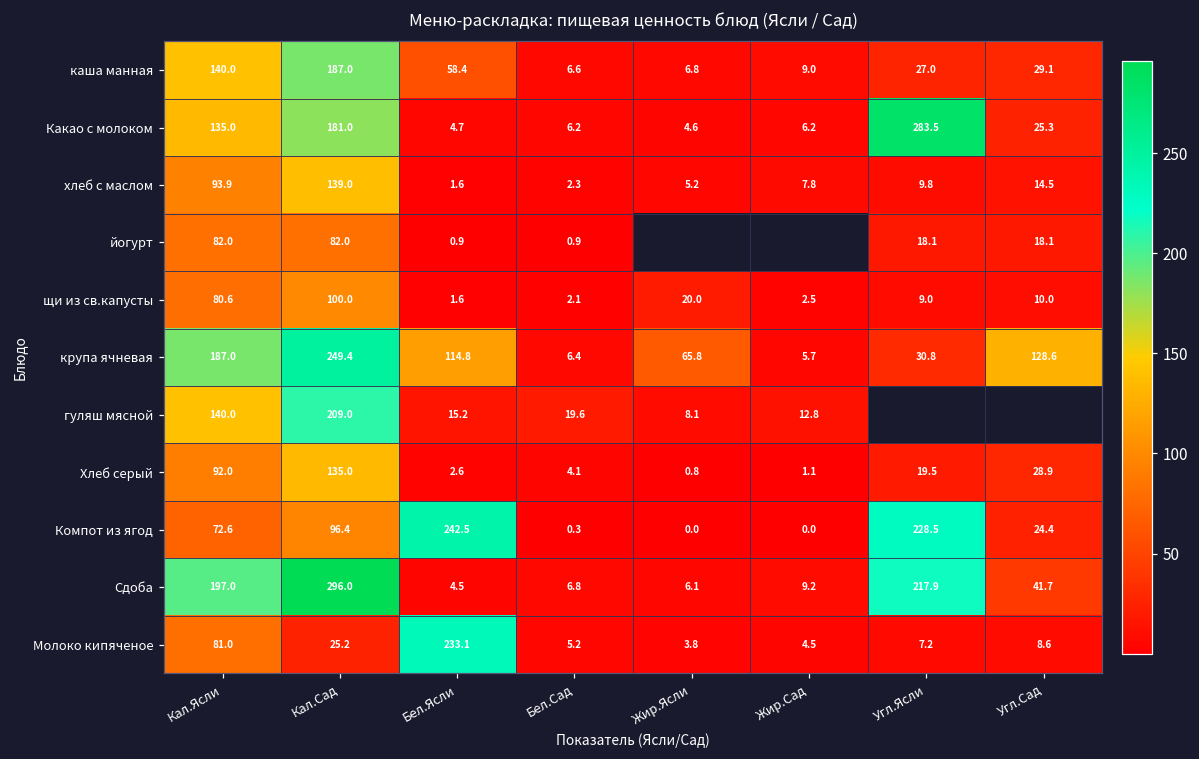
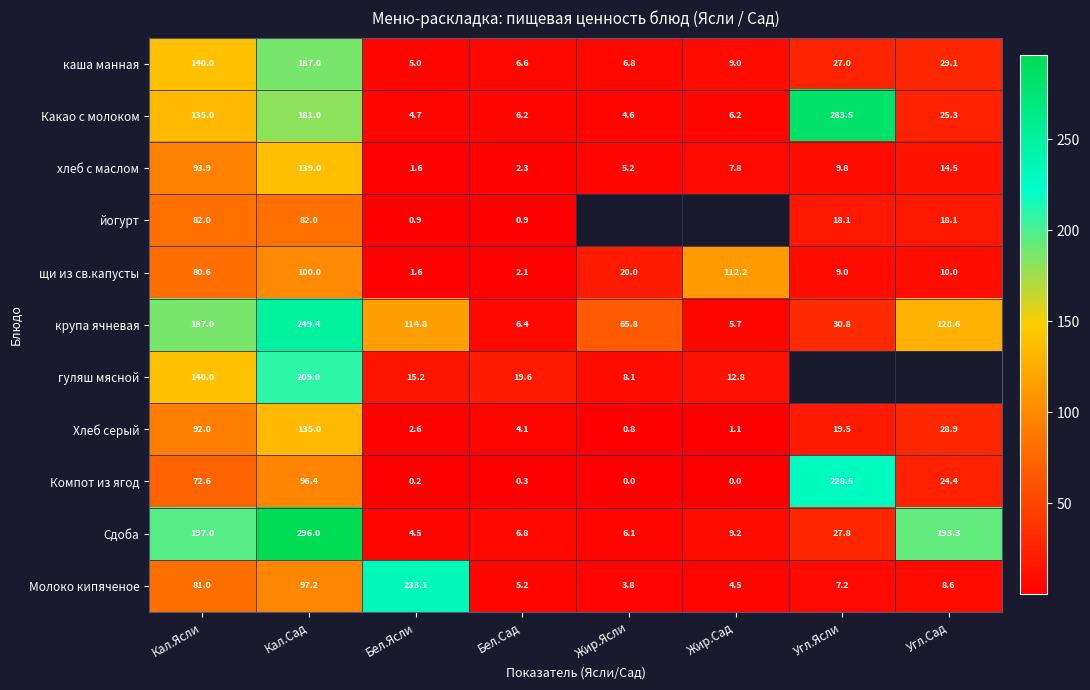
  {
    "каша манная": {
      "Кал.Ясли": 140.0,
      "Кал.Сад": 187.0,
-     "Бел.Ясли": 58.4,
+     "Бел.Ясли": 5.0,
      "Бел.Сад": 6.6,
      "Жир.Ясли": 6.8,
      "Жир.Сад": 9.0,
      "Угл.Ясли": 27.0,
      "Угл.Сад": 29.1
    },
    "Какао с молоком": {
      "Кал.Ясли": 135.0,
      "Кал.Сад": 181.0,
      "Бел.Ясли": 4.7,
      "Бел.Сад": 6.2,
      "Жир.Ясли": 4.6,
      "Жир.Сад": 6.2,
      "Угл.Ясли": 283.5,
      "Угл.Сад": 25.3
    },
    "хлеб с маслом": {
      "Кал.Ясли": 93.9,
      "Кал.Сад": 139.0,
      "Бел.Ясли": 1.6,
      "Бел.Сад": 2.3,
      "Жир.Ясли": 5.2,
      "Жир.Сад": 7.8,
      "Угл.Ясли": 9.8,
      "Угл.Сад": 14.5
    },
    "йогурт": {
      "Кал.Ясли": 82.0,
      "Кал.Сад": 82.0,
      "Бел.Ясли": 0.9,
      "Бел.Сад": 0.9,
      "Угл.Ясли": 18.1,
      "Угл.Сад": 18.1
    },
    "щи из св.капусты": {
      "Кал.Ясли": 80.6,
      "Кал.Сад": 100.0,
      "Бел.Ясли": 1.6,
      "Бел.Сад": 2.1,
      "Жир.Ясли": 20.0,
-     "Жир.Сад": 2.5,
+     "Жир.Сад": 112.2,
      "Угл.Ясли": 9.0,
      "Угл.Сад": 10.0
    },
    "крупа ячневая": {
      "Кал.Ясли": 187.0,
      "Кал.Сад": 249.4,
      "Бел.Ясли": 114.8,
      "Бел.Сад": 6.4,
      "Жир.Ясли": 65.8,
      "Жир.Сад": 5.7,
      "Угл.Ясли": 30.8,
      "Угл.Сад": 128.6
    },
    "гуляш мясной": {
      "Кал.Ясли": 140.0,
      "Кал.Сад": 209.0,
      "Бел.Ясли": 15.2,
      "Бел.Сад": 19.6,
      "Жир.Ясли": 8.1,
      "Жир.Сад": 12.8
    },
    "Хлеб серый": {
      "Кал.Ясли": 92.0,
      "Кал.Сад": 135.0,
      "Бел.Ясли": 2.6,
      "Бел.Сад": 4.1,
      "Жир.Ясли": 0.8,
      "Жир.Сад": 1.1,
      "Угл.Ясли": 19.5,
      "Угл.Сад": 28.9
    },
    "Компот из ягод": {
      "Кал.Ясли": 72.6,
      "Кал.Сад": 96.4,
-     "Бел.Ясли": 242.5,
+     "Бел.Ясли": 0.2,
      "Бел.Сад": 0.3,
      "Жир.Ясли": 0.0,
      "Жир.Сад": 0.0,
      "Угл.Ясли": 228.5,
      "Угл.Сад": 24.4
    },
    "Сдоба": {
      "Кал.Ясли": 197.0,
      "Кал.Сад": 296.0,
      "Бел.Ясли": 4.5,
      "Бел.Сад": 6.8,
      "Жир.Ясли": 6.1,
      "Жир.Сад": 9.2,
-     "Угл.Ясли": 217.9,
-     "Угл.Сад": 41.7
+     "Угл.Ясли": 27.8,
+     "Угл.Сад": 193.3
    },
    "Молоко кипяченое": {
      "Кал.Ясли": 81.0,
-     "Кал.Сад": 25.2,
+     "Кал.Сад": 97.2,
      "Бел.Ясли": 233.1,
      "Бел.Сад": 5.2,
      "Жир.Ясли": 3.8,
      "Жир.Сад": 4.5,
      "Угл.Ясли": 7.2,
      "Угл.Сад": 8.6
    }
  }
